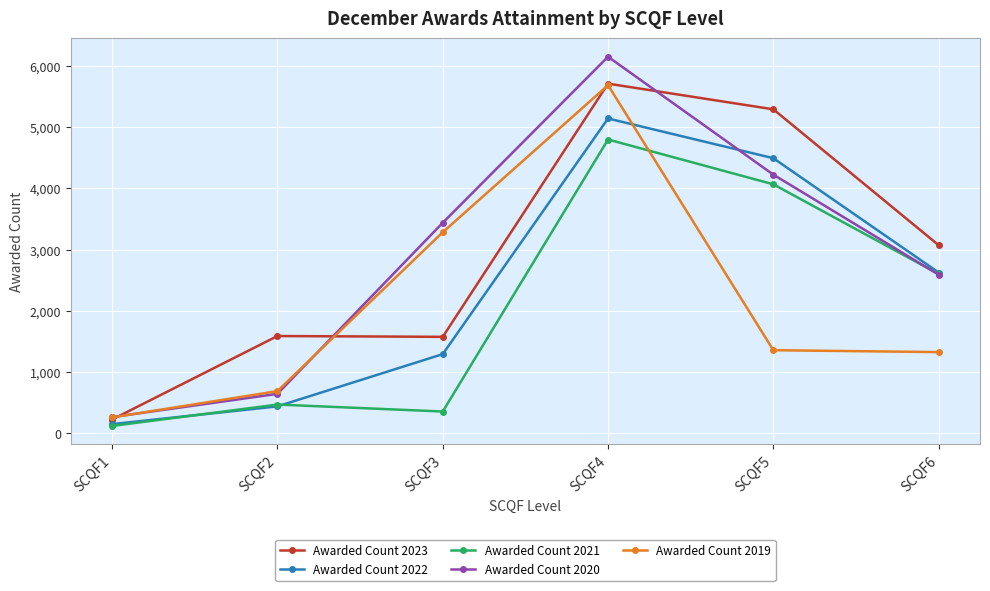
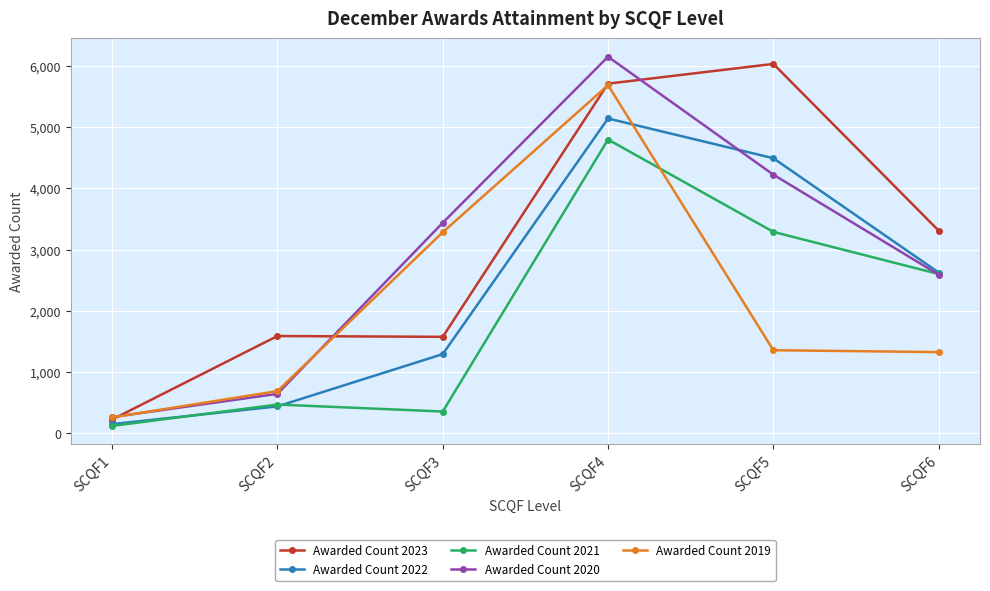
  {
    "Awarded Count 2023": {
      "SCQF2": "1,600",
      "SCQF3": "1,600",
-     "SCQF5": "5,300",
-     "SCQF6": "3,100"
+     "SCQF5": "6,000",
+     "SCQF6": "3,300"
    },
    "Awarded Count 2022": {
      "SCQF3": "1,300",
      "SCQF4": "5,100",
      "SCQF5": "4,500"
    },
    "Awarded Count 2021": {
      "SCQF3": "400",
      "SCQF4": "4,800",
-     "SCQF5": "4,100"
+     "SCQF5": "3,300"
    },
    "Awarded Count 2020": {
      "SCQF2": "600",
      "SCQF3": "3,400",
      "SCQF4": "6,200",
      "SCQF5": "4,200"
    },
    "Awarded Count 2019": {
      "SCQF2": "700",
      "SCQF3": "3,300",
      "SCQF5": "1,400",
      "SCQF6": "1,300"
    }
  }
